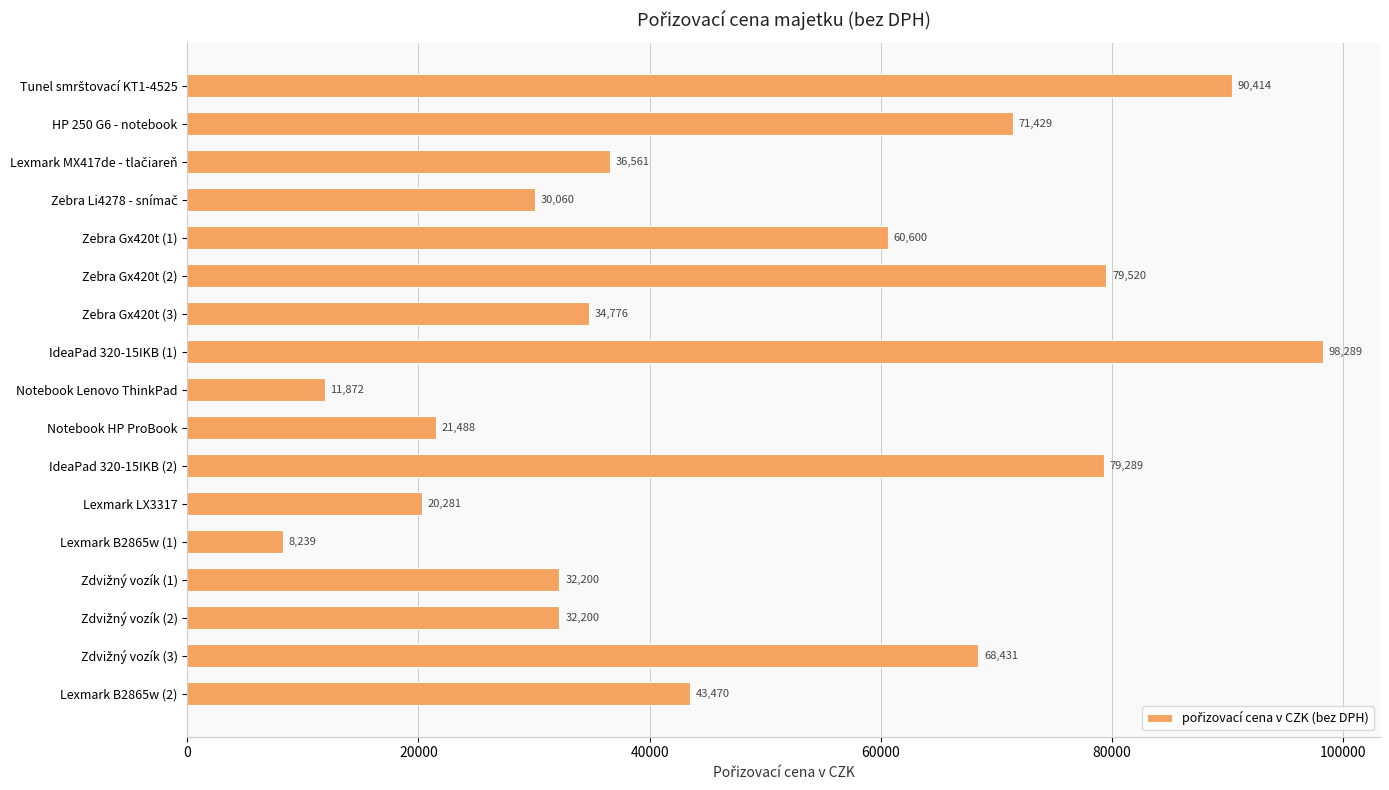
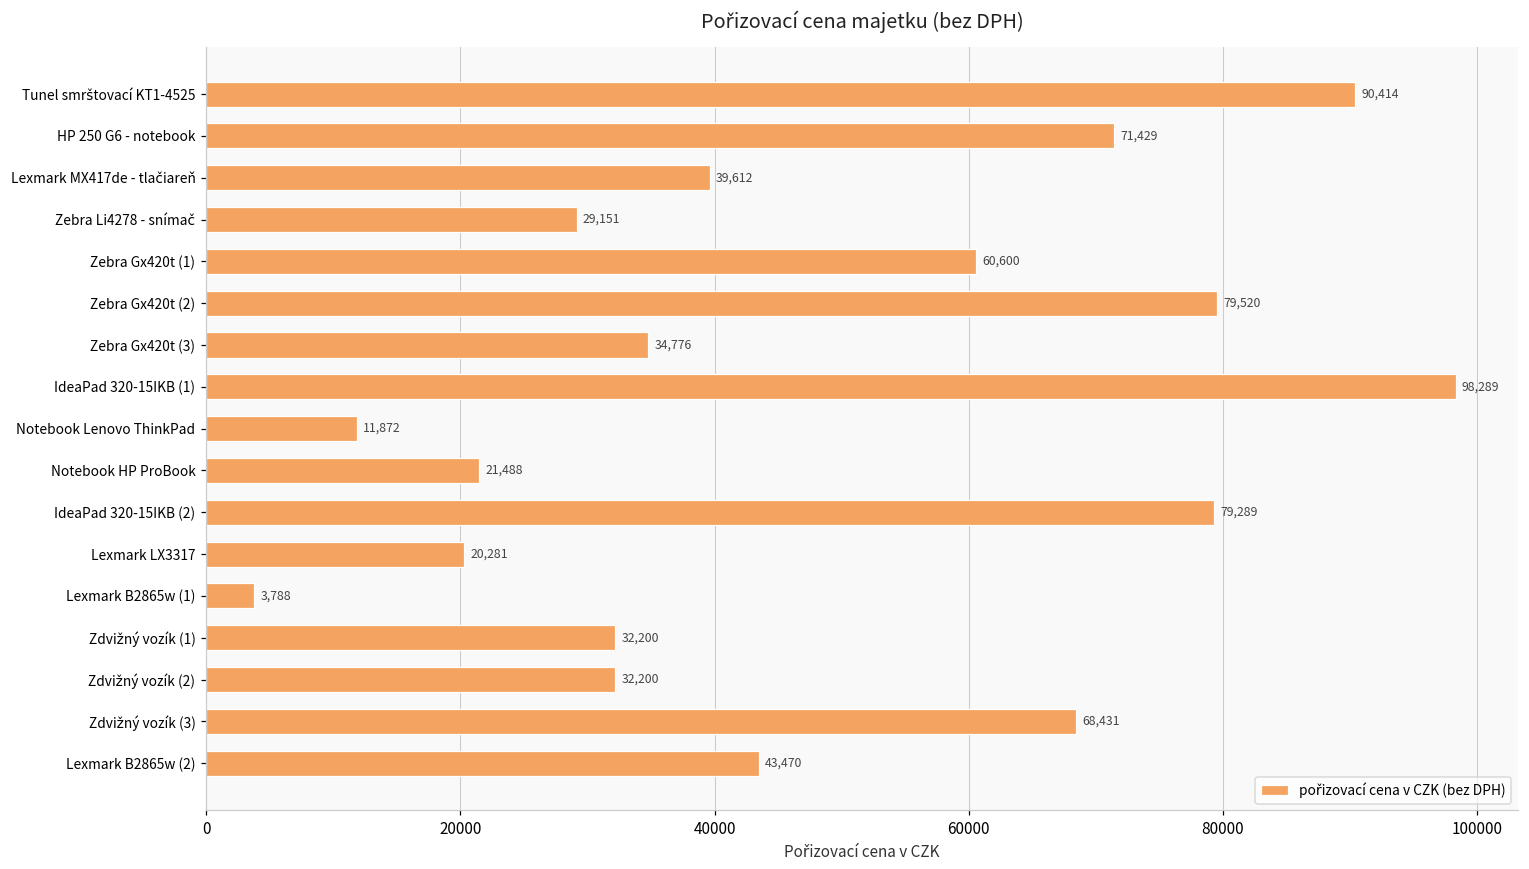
  {
    "Tunel smrštovací KT1-4525": "90,414",
    "HP 250 G6 - notebook": "71,429",
-   "Lexmark MX417de - tlačiareň": "36,561",
-   "Zebra Li4278 - snímač": "30,060",
+   "Lexmark MX417de - tlačiareň": "39,612",
+   "Zebra Li4278 - snímač": "29,151",
    "Zebra Gx420t (1)": "60,600",
    "Zebra Gx420t (2)": "79,520",
    "Zebra Gx420t (3)": "34,776",
    "IdeaPad 320-15IKB (1)": "98,289",
    "Notebook Lenovo ThinkPad": "11,872",
    "Notebook HP ProBook": "21,488",
    "IdeaPad 320-15IKB (2)": "79,289",
    "Lexmark LX3317": "20,281",
-   "Lexmark B2865w (1)": "8,239",
+   "Lexmark B2865w (1)": "3,788",
    "Zdvižný vozík (1)": "32,200",
    "Zdvižný vozík (2)": "32,200",
    "Zdvižný vozík (3)": "68,431",
    "Lexmark B2865w (2)": "43,470"
  }
